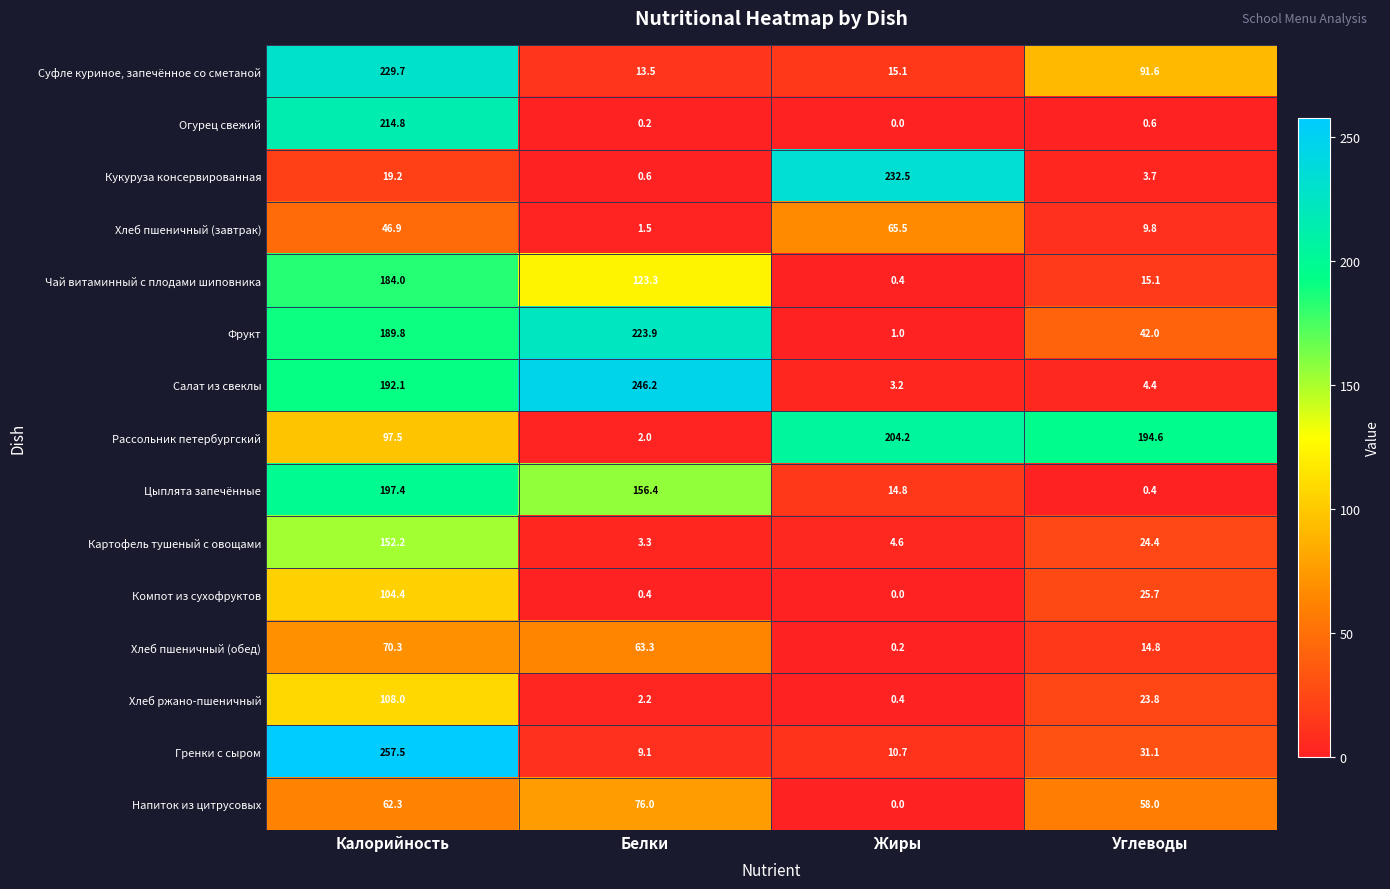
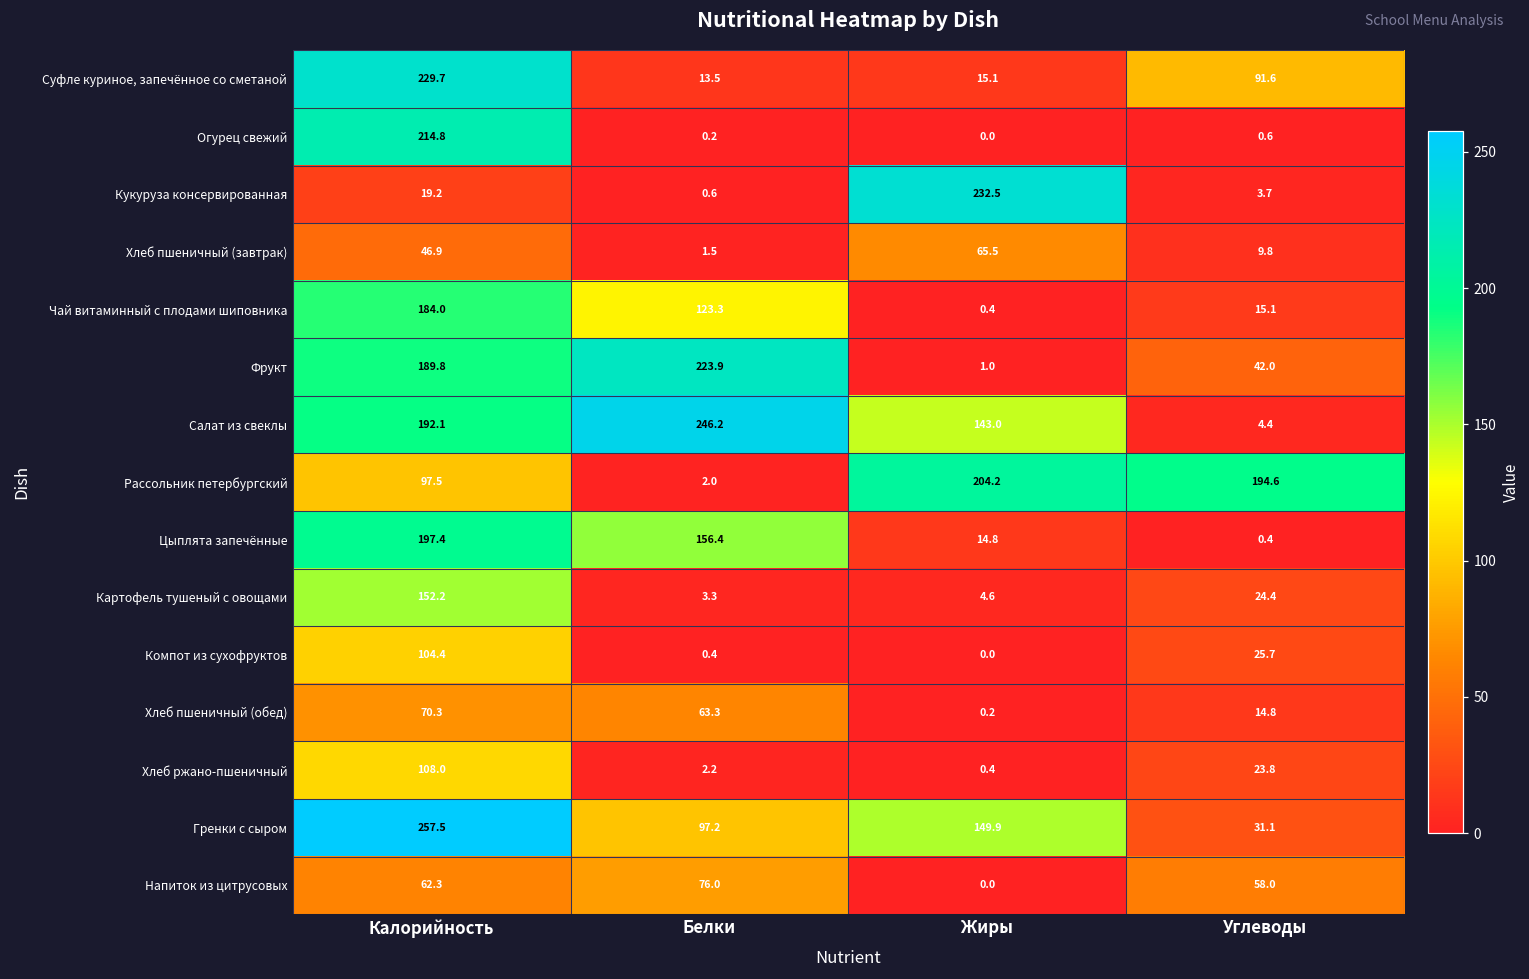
  {
    "Суфле куриное, запечённое со сметаной": {
      "Калорийность": 229.7,
      "Белки": 13.5,
      "Жиры": 15.1,
      "Углеводы": 91.6
    },
    "Огурец свежий": {
      "Калорийность": 214.8,
      "Белки": 0.2,
      "Жиры": 0.0,
      "Углеводы": 0.6
    },
    "Кукуруза консервированная": {
      "Калорийность": 19.2,
      "Белки": 0.6,
      "Жиры": 232.5,
      "Углеводы": 3.7
    },
    "Хлеб пшеничный (завтрак)": {
      "Калорийность": 46.9,
      "Белки": 1.5,
      "Жиры": 65.5,
      "Углеводы": 9.8
    },
    "Чай витаминный с плодами шиповника": {
      "Калорийность": 184.0,
      "Белки": 123.3,
      "Жиры": 0.4,
      "Углеводы": 15.1
    },
    "Фрукт": {
      "Калорийность": 189.8,
      "Белки": 223.9,
      "Жиры": 1.0,
      "Углеводы": 42.0
    },
    "Салат из свеклы": {
      "Калорийность": 192.1,
      "Белки": 246.2,
-     "Жиры": 3.2,
+     "Жиры": 143.0,
      "Углеводы": 4.4
    },
    "Рассольник петербургский": {
      "Калорийность": 97.5,
      "Белки": 2.0,
      "Жиры": 204.2,
      "Углеводы": 194.6
    },
    "Цыплята запечённые": {
      "Калорийность": 197.4,
      "Белки": 156.4,
      "Жиры": 14.8,
      "Углеводы": 0.4
    },
    "Картофель тушеный с овощами": {
      "Калорийность": 152.2,
      "Белки": 3.3,
      "Жиры": 4.6,
      "Углеводы": 24.4
    },
    "Компот из сухофруктов": {
      "Калорийность": 104.4,
      "Белки": 0.4,
      "Жиры": 0.0,
      "Углеводы": 25.7
    },
    "Хлеб пшеничный (обед)": {
      "Калорийность": 70.3,
      "Белки": 63.3,
      "Жиры": 0.2,
      "Углеводы": 14.8
    },
    "Хлеб ржано-пшеничный": {
      "Калорийность": 108.0,
      "Белки": 2.2,
      "Жиры": 0.4,
      "Углеводы": 23.8
    },
    "Гренки с сыром": {
      "Калорийность": 257.5,
-     "Белки": 9.1,
-     "Жиры": 10.7,
+     "Белки": 97.2,
+     "Жиры": 149.9,
      "Углеводы": 31.1
    },
    "Напиток из цитрусовых": {
      "Калорийность": 62.3,
      "Белки": 76.0,
      "Жиры": 0.0,
      "Углеводы": 58.0
    }
  }
